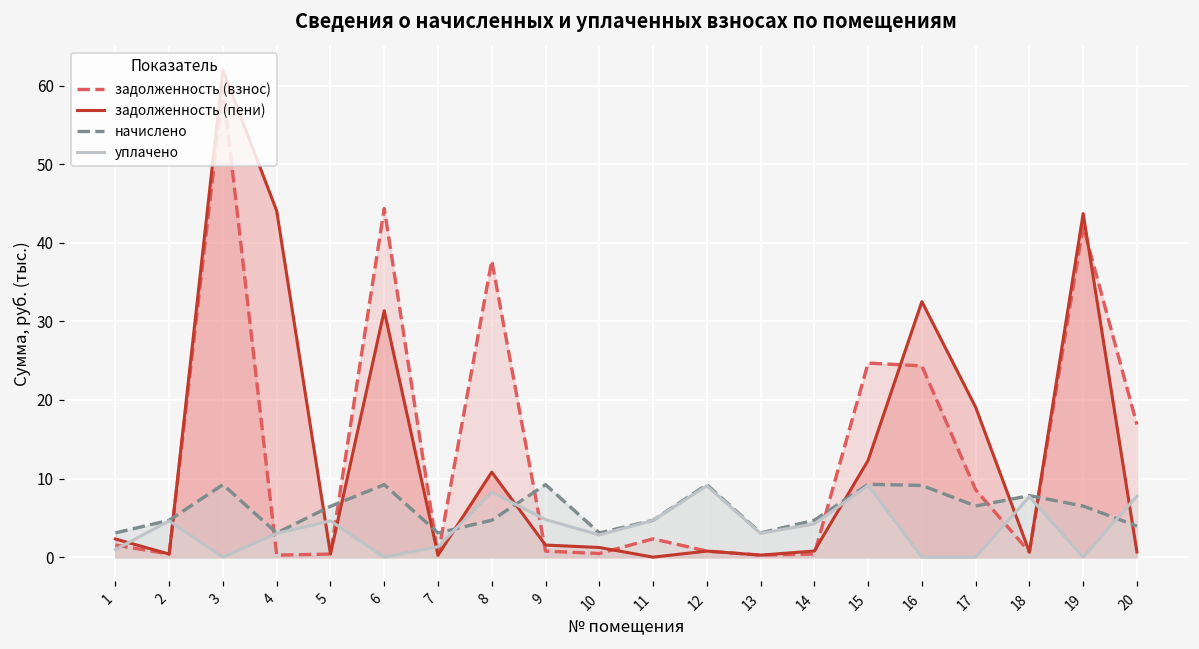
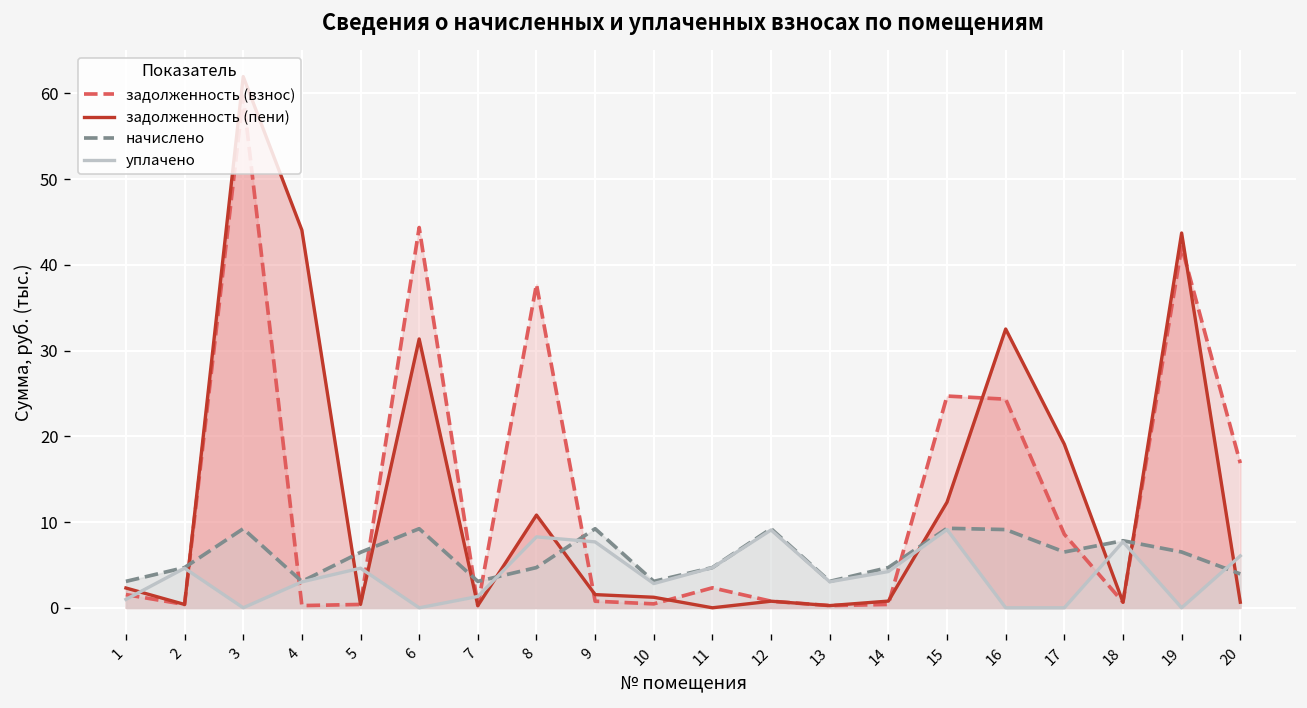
  {
    "задолженность (взнос)": {
      "1": 2,
      "4": 0,
      "6": 44,
      "8": 38,
      "9": 1,
      "10": 0,
      "11": 2,
      "14": 0,
      "15": 25,
      "16": 24,
      "17": 9,
      "19": 42,
      "20": 17
    },
    "задолженность (пени)": {
      "1": 2,
      "4": 44,
      "6": 31,
      "8": 11,
      "9": 2,
      "10": 1,
      "11": 0,
      "14": 1,
      "15": 12,
      "16": 33,
      "17": 19,
      "19": 44,
      "20": 1
    },
    "начислено": {
      "1": 3,
      "3": 9,
      "5": 6,
      "6": 9,
      "7": 3,
      "8": 5,
      "9": 9,
      "14": 5,
      "16": 9,
      "17": 7,
      "19": 7,
      "20": 4
    },
    "уплачено": {
      "1": 1,
      "3": 0,
      "5": 5,
      "6": 0,
      "7": 1,
      "8": 8,
-     "9": 5,
+     "9": 8,
      "14": 4,
      "16": 0,
      "17": 0,
      "19": 0,
-     "20": 8
+     "20": 6
    }
  }
